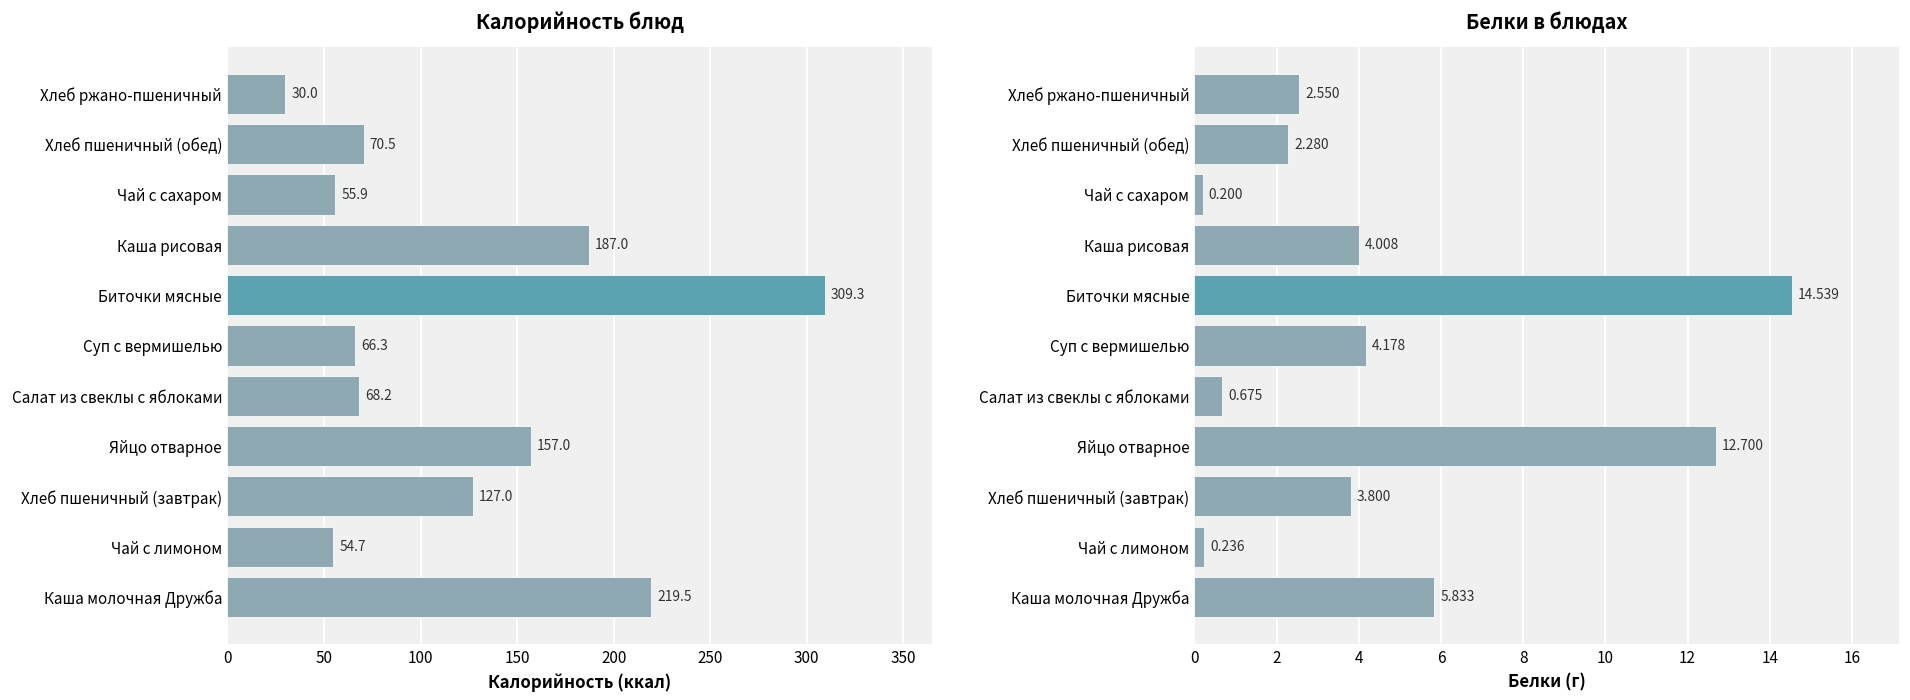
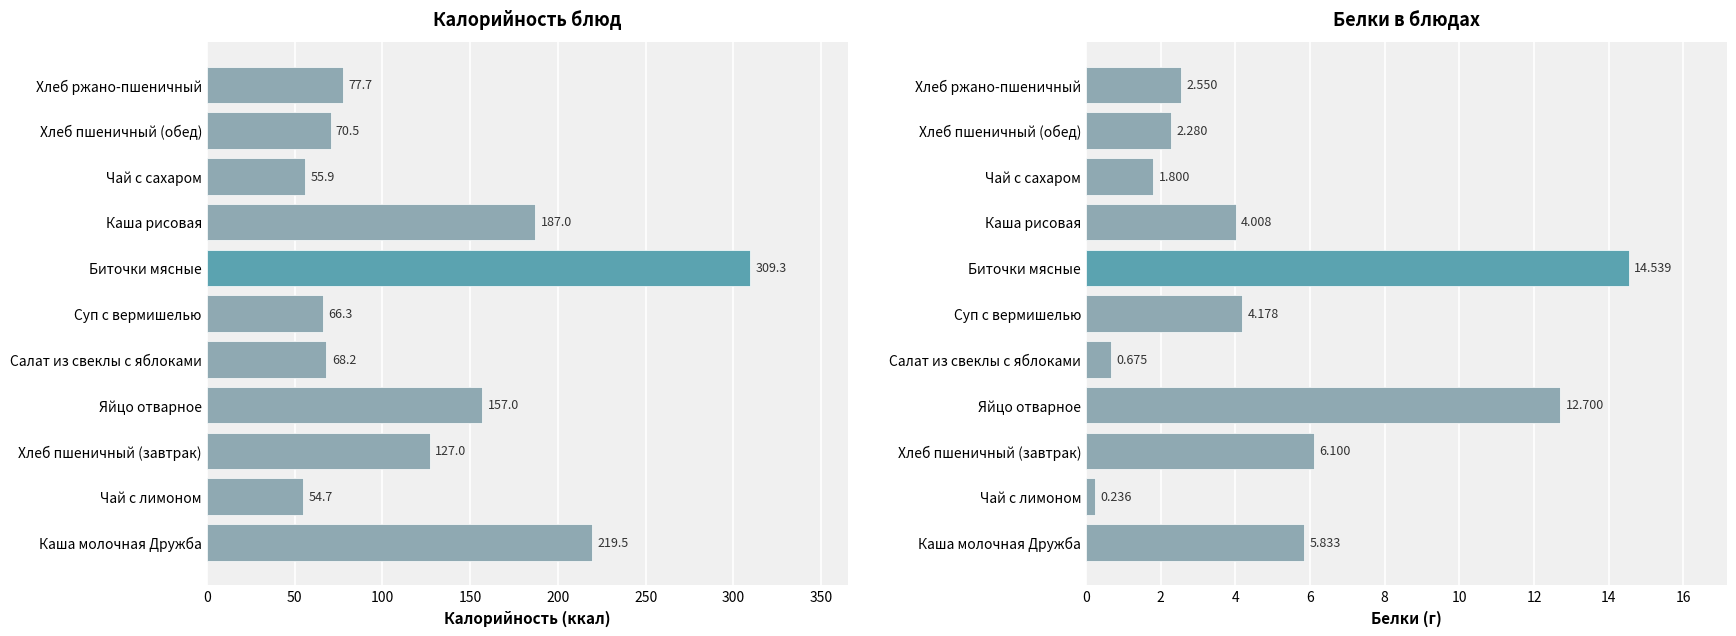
  {
    "Калорийность блюд": {
-     "Хлеб ржано-пшеничный": 30.0,
+     "Хлеб ржано-пшеничный": 77.7,
      "Хлеб пшеничный (обед)": 70.5,
      "Чай с сахаром": 55.9,
      "Каша рисовая": 187.0,
      "Биточки мясные": 309.3,
      "Суп с вермишелью": 66.3,
      "Салат из свеклы с яблоками": 68.2,
      "Яйцо отварное": 157.0,
      "Хлеб пшеничный (завтрак)": 127.0,
      "Чай с лимоном": 54.7,
      "Каша молочная Дружба": 219.5
    },
    "Белки в блюдах": {
      "Хлеб ржано-пшеничный": 2.550,
      "Хлеб пшеничный (обед)": 2.280,
-     "Чай с сахаром": 0.200,
+     "Чай с сахаром": 1.800,
      "Каша рисовая": 4.008,
      "Биточки мясные": 14.539,
      "Суп с вермишелью": 4.178,
      "Салат из свеклы с яблоками": 0.675,
      "Яйцо отварное": 12.700,
-     "Хлеб пшеничный (завтрак)": 3.800,
+     "Хлеб пшеничный (завтрак)": 6.100,
      "Чай с лимоном": 0.236,
      "Каша молочная Дружба": 5.833
    }
  }
